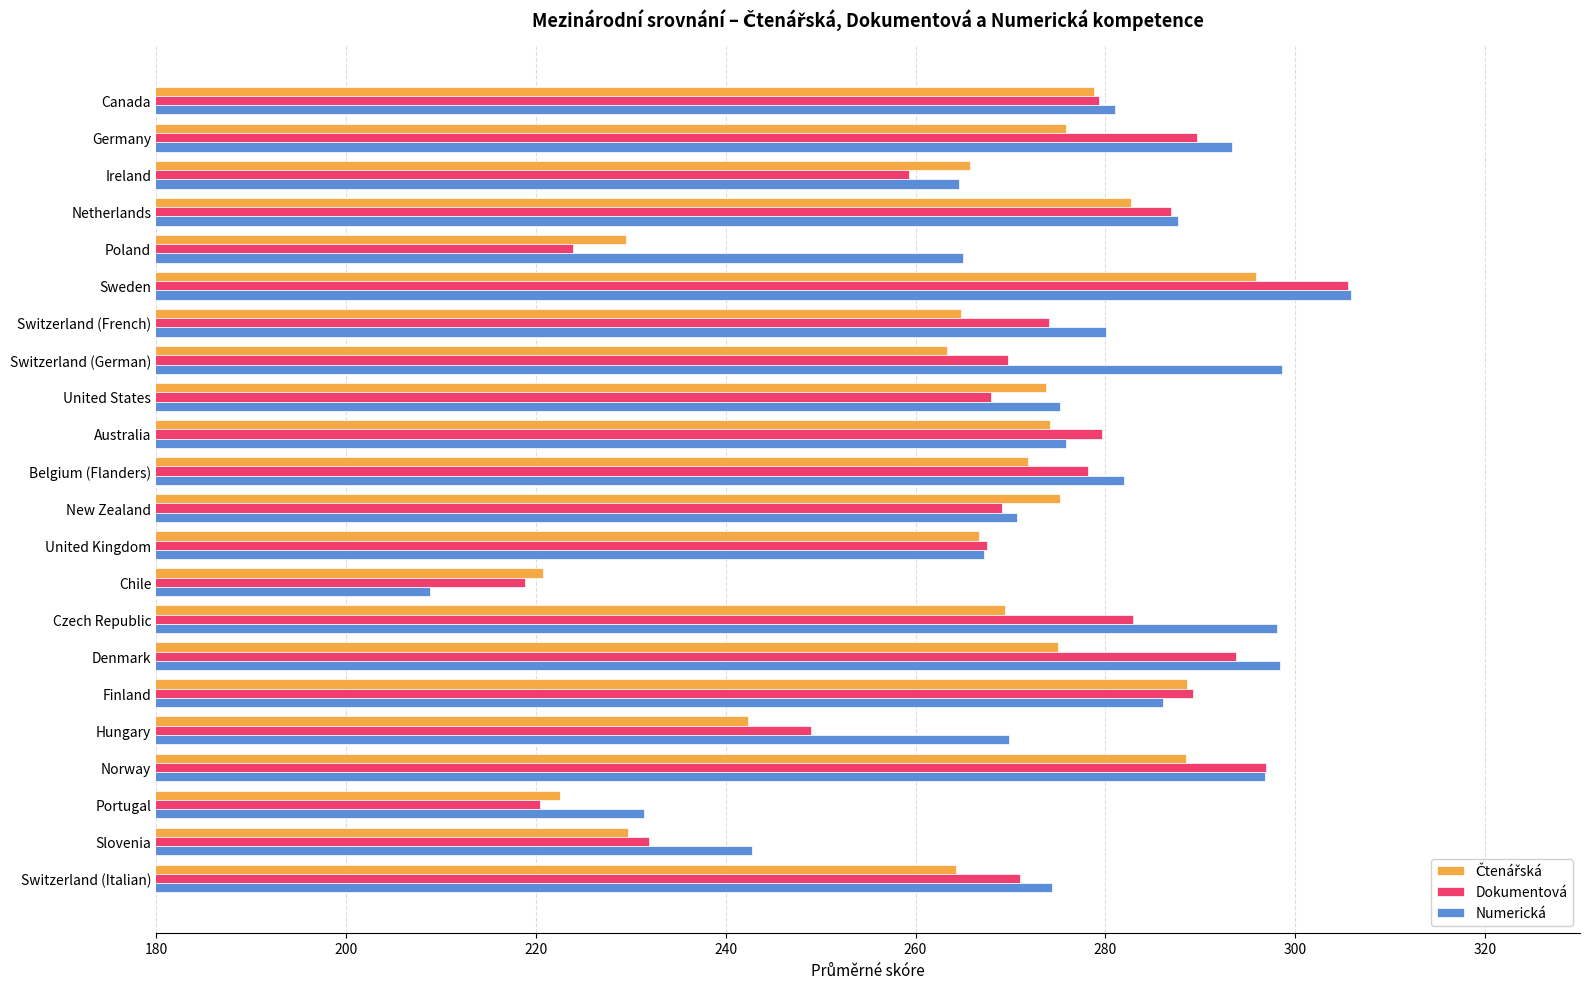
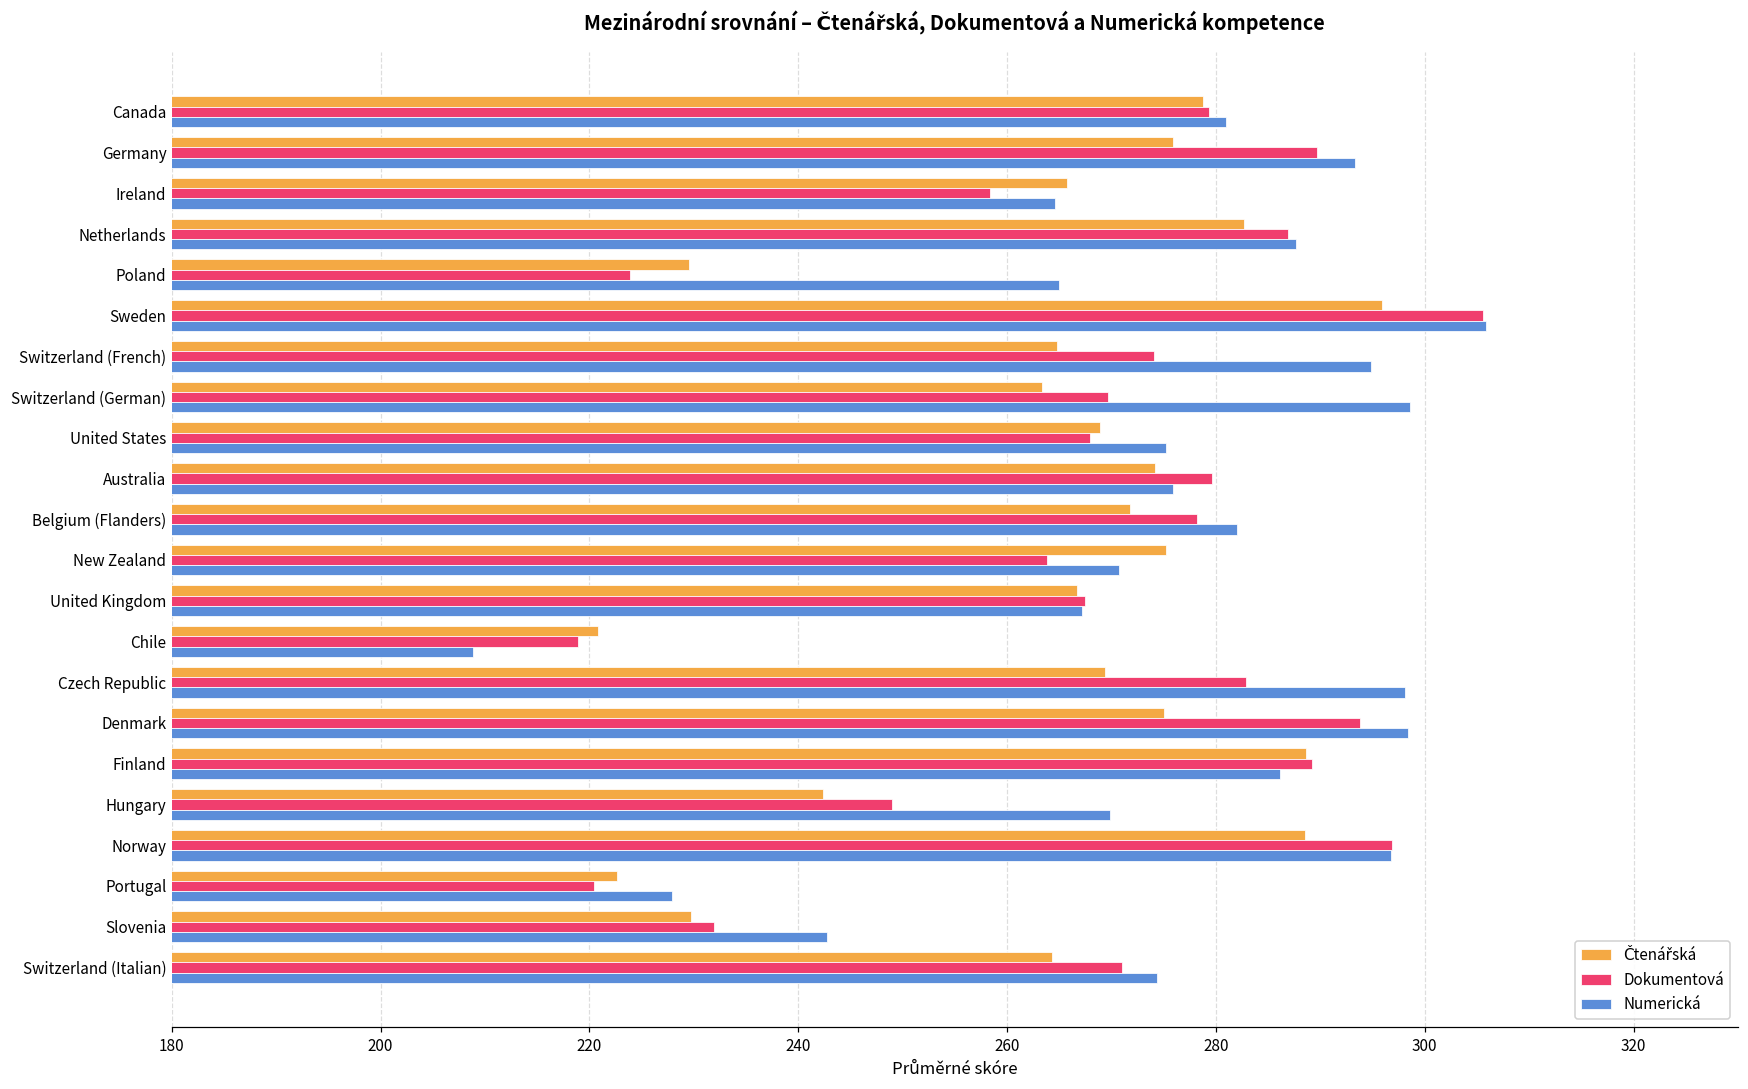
  {
    "Čtenářská": {
      "Canada": 279,
      "Germany": 276,
      "Ireland": 266,
      "Netherlands": 283,
      "Poland": 230,
      "Sweden": 296,
      "Switzerland (French)": 265,
      "Switzerland (German)": 263,
-     "United States": 274,
+     "United States": 269,
      "Australia": 274,
      "Belgium (Flanders)": 272,
      "New Zealand": 275,
      "United Kingdom": 267,
      "Chile": 221,
      "Czech Republic": 269,
      "Denmark": 275,
      "Finland": 289,
      "Hungary": 242,
      "Norway": 289,
      "Portugal": 223,
      "Slovenia": 230,
      "Switzerland (Italian)": 264
    },
    "Dokumentová": {
      "Canada": 279,
      "Germany": 290,
-     "Ireland": 259,
+     "Ireland": 258,
      "Netherlands": 287,
      "Poland": 224,
      "Sweden": 306,
      "Switzerland (French)": 274,
      "Switzerland (German)": 270,
      "United States": 268,
      "Australia": 280,
      "Belgium (Flanders)": 278,
-     "New Zealand": 269,
+     "New Zealand": 264,
      "United Kingdom": 268,
      "Chile": 219,
      "Czech Republic": 283,
      "Denmark": 294,
      "Finland": 289,
      "Hungary": 249,
      "Norway": 297,
      "Portugal": 220,
      "Slovenia": 232,
      "Switzerland (Italian)": 271
    },
    "Numerická": {
      "Canada": 281,
      "Germany": 293,
      "Ireland": 265,
      "Netherlands": 288,
      "Poland": 265,
      "Sweden": 306,
-     "Switzerland (French)": 280,
+     "Switzerland (French)": 295,
      "Switzerland (German)": 299,
      "United States": 275,
      "Australia": 276,
      "Belgium (Flanders)": 282,
      "New Zealand": 271,
      "United Kingdom": 267,
      "Chile": 209,
      "Czech Republic": 298,
      "Denmark": 298,
      "Finland": 286,
      "Hungary": 270,
      "Norway": 297,
-     "Portugal": 231,
+     "Portugal": 228,
      "Slovenia": 243,
      "Switzerland (Italian)": 274
    }
  }
